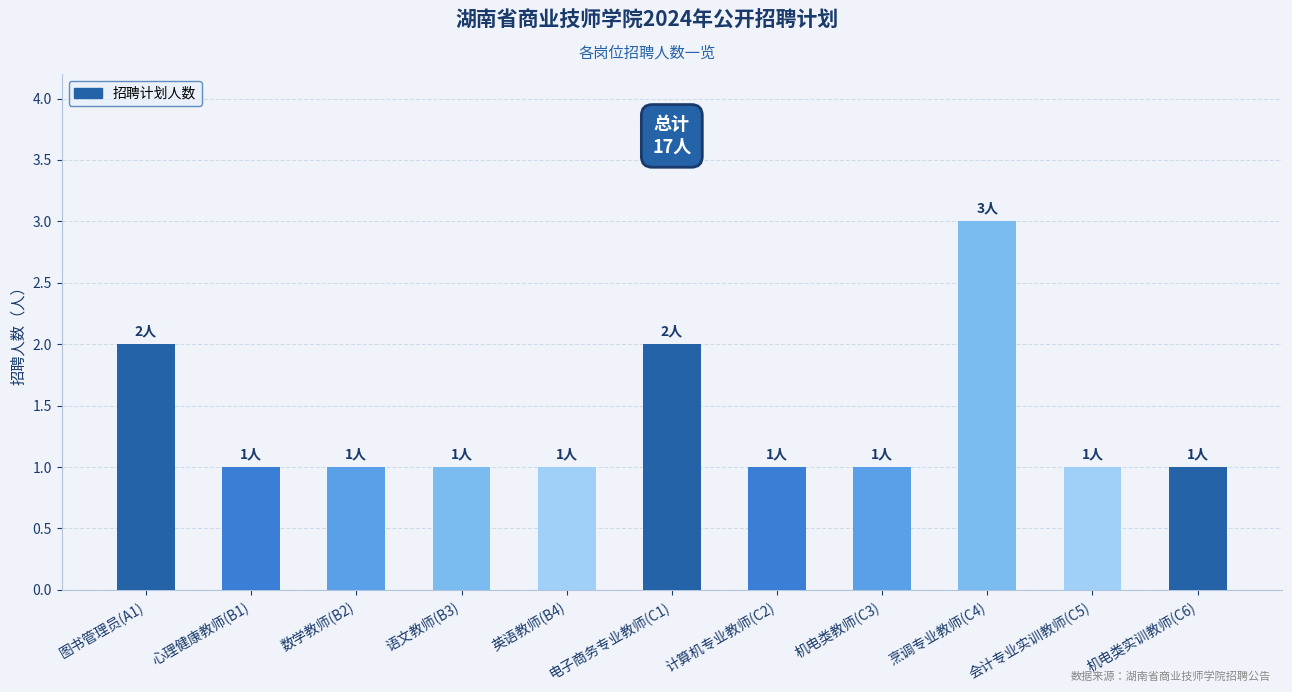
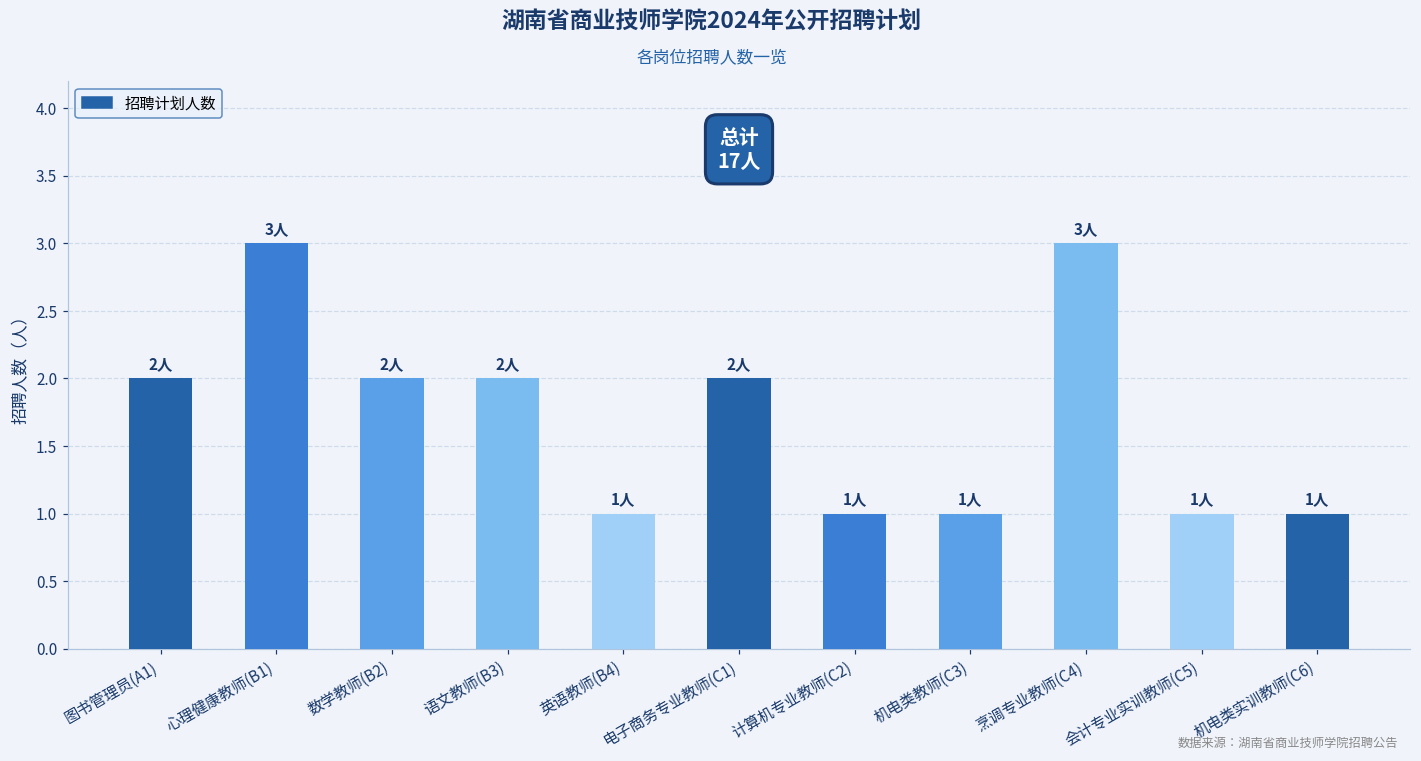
  {
    "图书管理员(A1)": "2人",
-   "心理健康教师(B1)": "1人",
-   "数学教师(B2)": "1人",
-   "语文教师(B3)": "1人",
+   "心理健康教师(B1)": "3人",
+   "数学教师(B2)": "2人",
+   "语文教师(B3)": "2人",
    "英语教师(B4)": "1人",
    "电子商务专业教师(C1)": "2人",
    "计算机专业教师(C2)": "1人",
    "机电类教师(C3)": "1人",
    "烹调专业教师(C4)": "3人",
    "会计专业实训教师(C5)": "1人",
    "机电类实训教师(C6)": "1人"
  }
